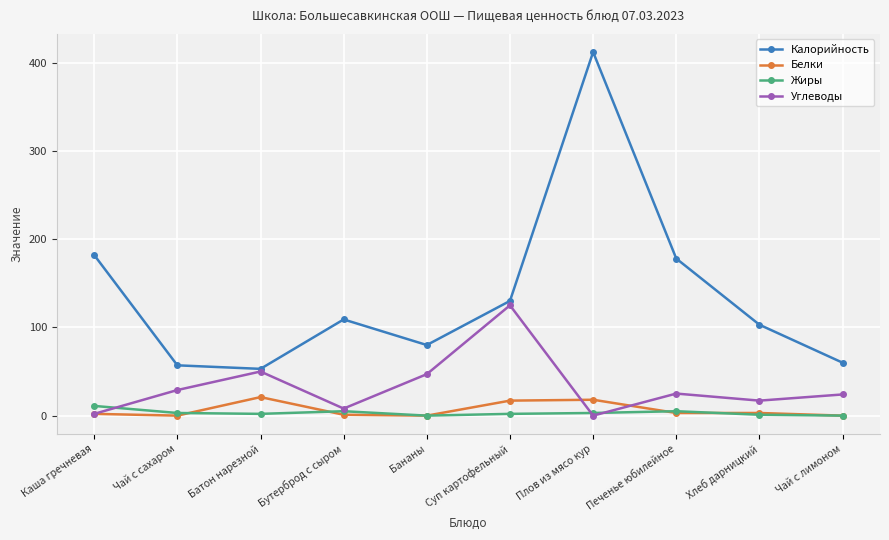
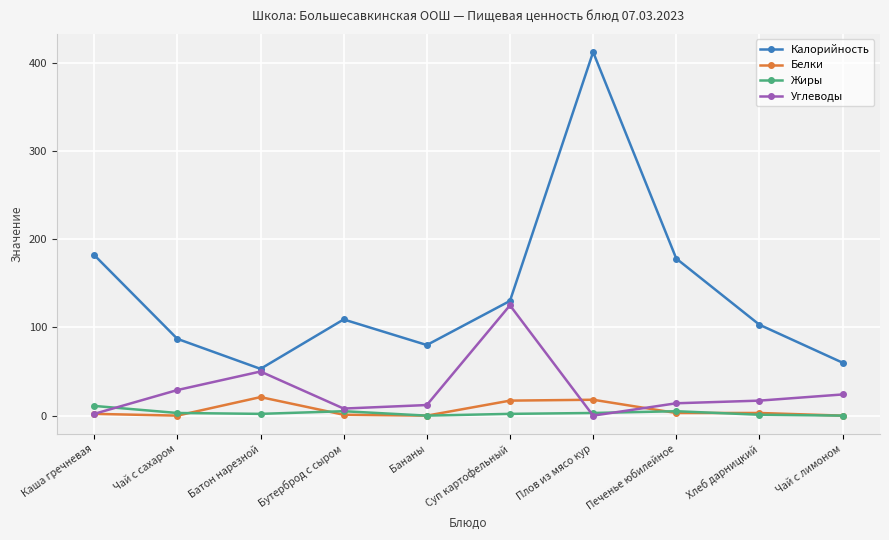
  {
    "Калорийность": {
      "Каша гречневая": 180,
-     "Чай с сахаром": 60,
+     "Чай с сахаром": 90,
      "Батон нарезной": 50,
      "Бутерброд с сыром": 110,
      "Бананы": 80,
      "Суп картофельный": 130,
      "Плов из мясо кур": 410,
      "Печенье юбилейное": 180,
      "Хлеб дарницкий": 100,
      "Чай с лимоном": 60
    },
    "Белки": {
      "Чай с сахаром": 0,
      "Батон нарезной": 20,
      "Бутерброд с сыром": 0,
      "Суп картофельный": 20,
      "Плов из мясо кур": 20
    },
    "Жиры": {
      "Каша гречневая": 10,
      "Чай с сахаром": 0,
      "Батон нарезной": 0,
      "Бутерброд с сыром": 10,
      "Суп картофельный": 0,
      "Плов из мясо кур": 0
    },
    "Углеводы": {
      "Чай с сахаром": 30,
      "Батон нарезной": 50,
      "Бутерброд с сыром": 10,
-     "Бананы": 50,
+     "Бананы": 10,
      "Суп картофельный": 130,
      "Плов из мясо кур": 0,
-     "Печенье юбилейное": 30,
+     "Печенье юбилейное": 10,
      "Хлеб дарницкий": 20,
      "Чай с лимоном": 20
    }
  }
